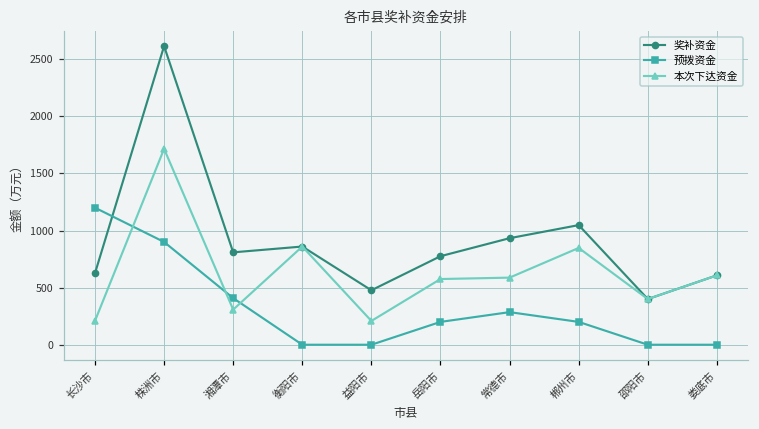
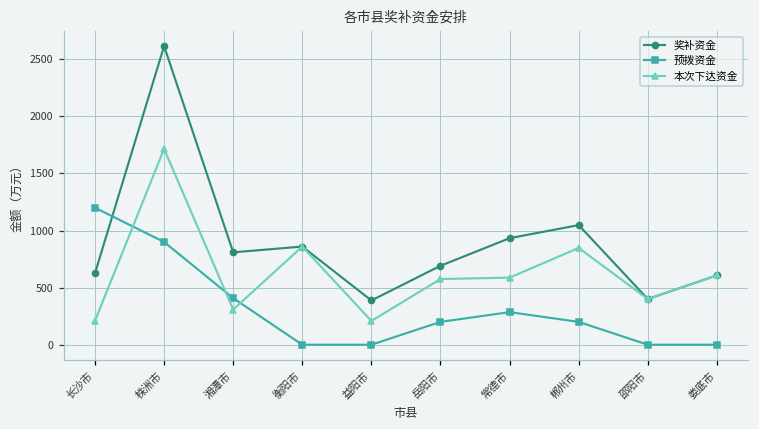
  {
    "奖补资金": {
      "长沙市": 630,
      "株洲市": 2620,
      "湘潭市": 810,
-     "益阳市": 480,
-     "岳阳市": 780,
+     "益阳市": 390,
+     "岳阳市": 690,
      "常德市": 930,
      "郴州市": 1050
    },
    "预拨资金": {
      "长沙市": 1200,
      "株洲市": 900,
      "湘潭市": 410,
      "衡阳市": 0,
      "益阳市": 0,
      "岳阳市": 200,
      "常德市": 290,
      "郴州市": 200,
      "邵阳市": 0,
      "娄底市": 0
    },
    "本次下达资金": {
      "长沙市": 210,
      "株洲市": 1720,
      "湘潭市": 310,
      "益阳市": 210,
      "岳阳市": 580,
      "常德市": 590,
      "郴州市": 850
    }
  }
